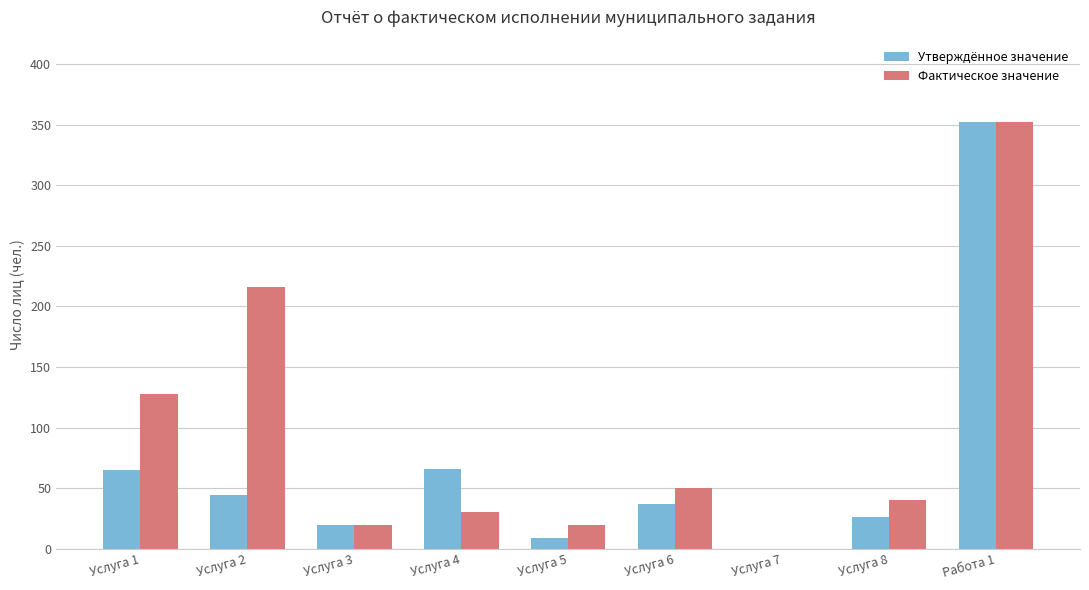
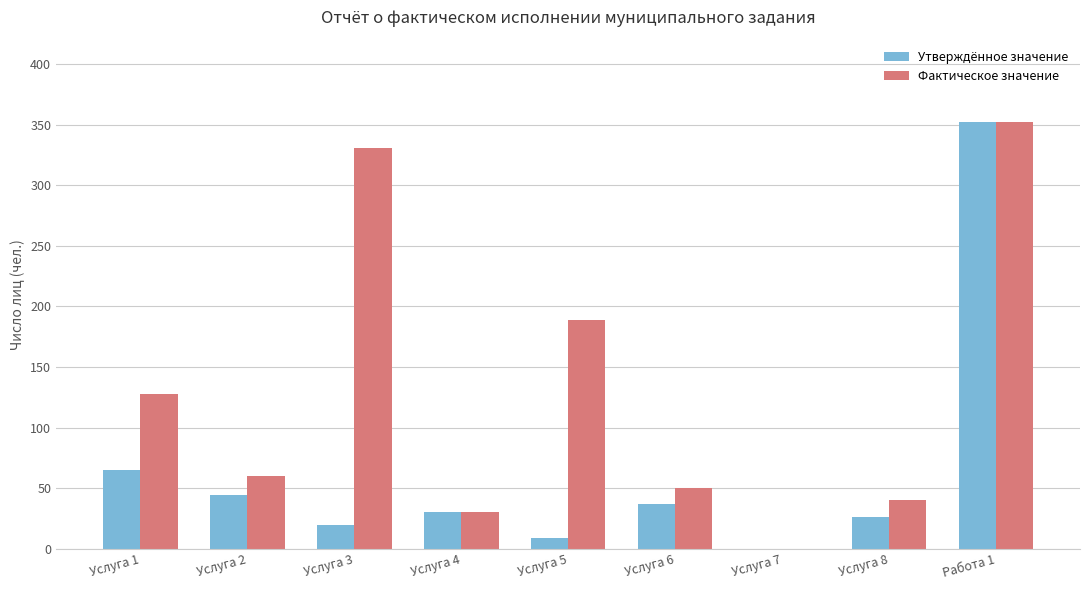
  {
    "Утверждённое значение": {
      "Услуга 1": 65,
      "Услуга 2": 44,
      "Услуга 3": 20,
-     "Услуга 4": 66,
+     "Услуга 4": 30,
      "Услуга 5": 9,
      "Услуга 6": 37,
      "Услуга 7": 0,
      "Услуга 8": 26,
      "Работа 1": 352
    },
    "Фактическое значение": {
      "Услуга 1": 128,
-     "Услуга 2": 216,
-     "Услуга 3": 20,
+     "Услуга 2": 60,
+     "Услуга 3": 331,
      "Услуга 4": 30,
-     "Услуга 5": 20,
+     "Услуга 5": 189,
      "Услуга 6": 50,
      "Услуга 7": 0,
      "Услуга 8": 40,
      "Работа 1": 352
    }
  }
